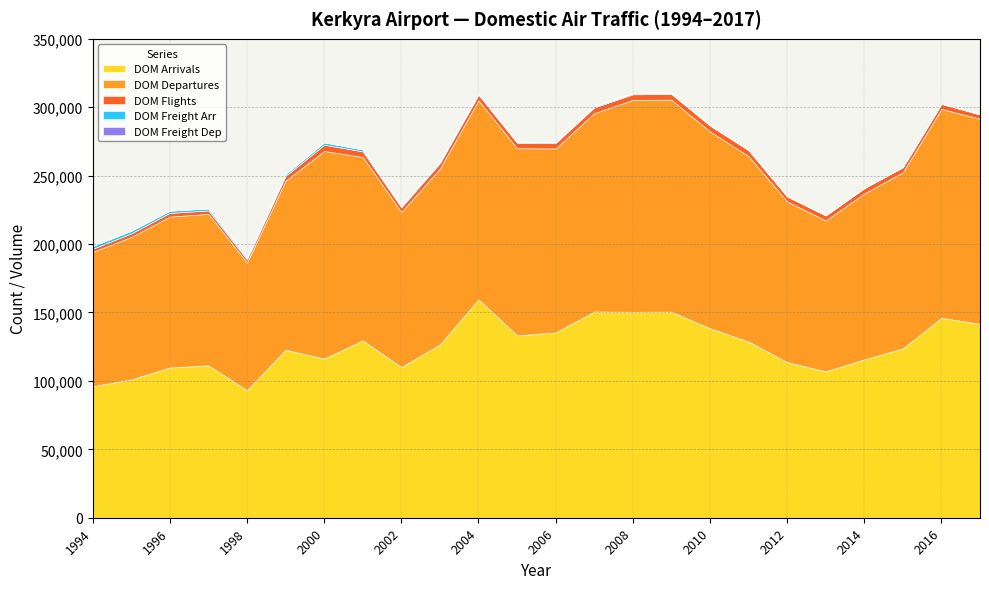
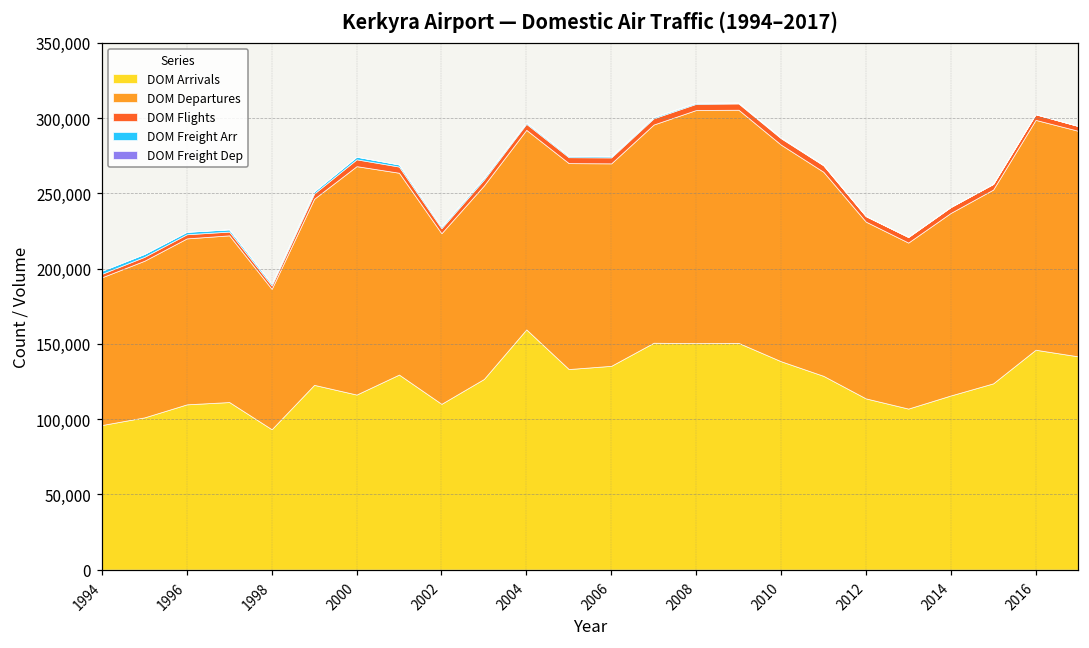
  {
    "DOM Arrivals": {
      "1994": "96,000",
      "1996": "110,000",
      "1998": "93,000",
      "2000": "116,000",
      "2002": "110,000",
      "2004": "160,000",
      "2006": "135,000",
      "2008": "150,000",
      "2010": "138,000",
      "2012": "114,000",
      "2014": "116,000",
      "2016": "146,000"
    },
    "DOM Departures": {
      "1994": "98,000",
      "1996": "110,000",
      "1998": "93,000",
      "2000": "152,000",
      "2002": "113,000",
-     "2004": "146,000",
+     "2004": "133,000",
      "2006": "135,000",
      "2008": "155,000",
      "2010": "144,000",
      "2012": "117,000",
      "2014": "121,000",
      "2016": "153,000"
    },
    "DOM Flights": {
      "1994": "2,000"
    },
    "DOM Freight Dep": {
      "1994": "2,000"
    }
  }
